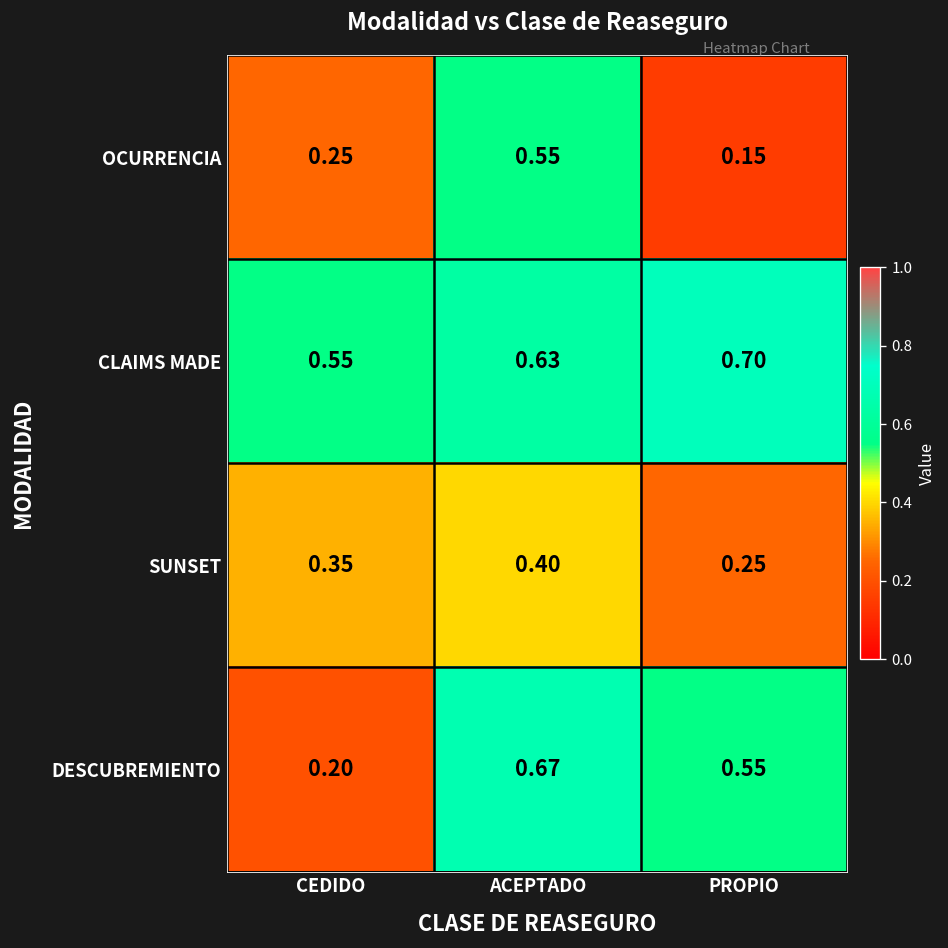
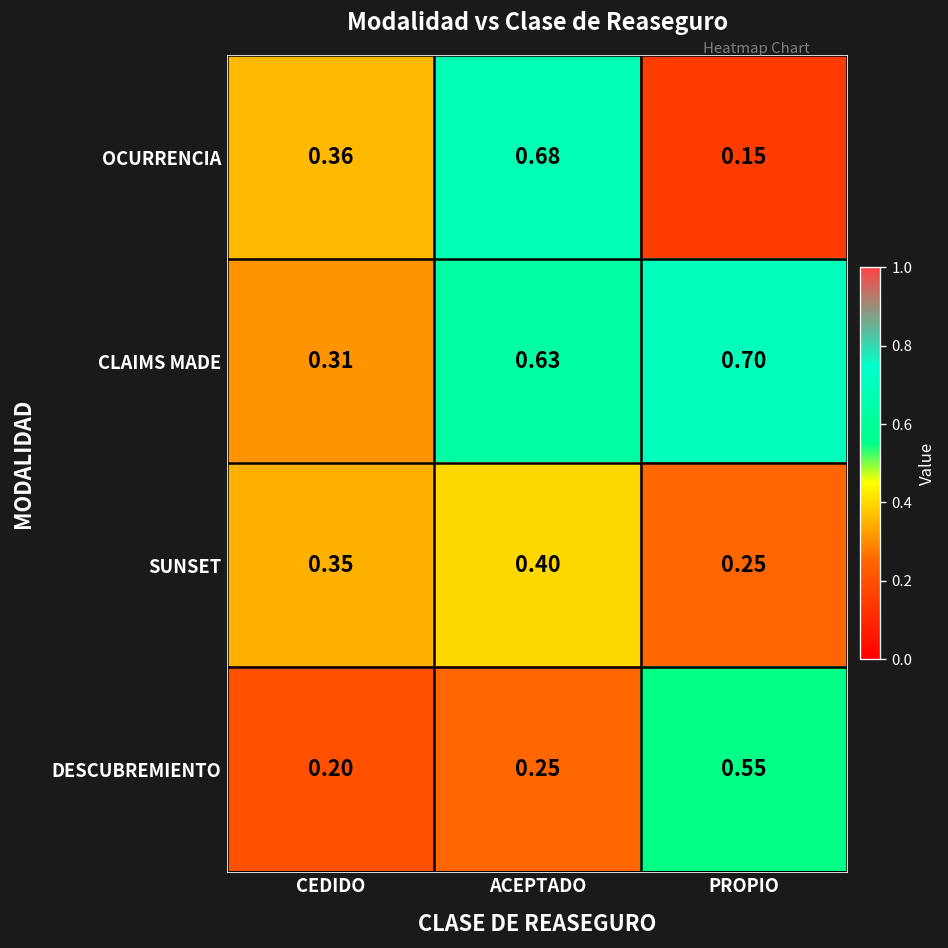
  {
    "OCURRENCIA": {
-     "CEDIDO": 0.25,
-     "ACEPTADO": 0.55,
+     "CEDIDO": 0.36,
+     "ACEPTADO": 0.68,
      "PROPIO": 0.15
    },
    "CLAIMS MADE": {
-     "CEDIDO": 0.55,
+     "CEDIDO": 0.31,
      "ACEPTADO": 0.63,
      "PROPIO": 0.70
    },
    "SUNSET": {
      "CEDIDO": 0.35,
      "ACEPTADO": 0.40,
      "PROPIO": 0.25
    },
    "DESCUBREMIENTO": {
      "CEDIDO": 0.20,
-     "ACEPTADO": 0.67,
+     "ACEPTADO": 0.25,
      "PROPIO": 0.55
    }
  }
